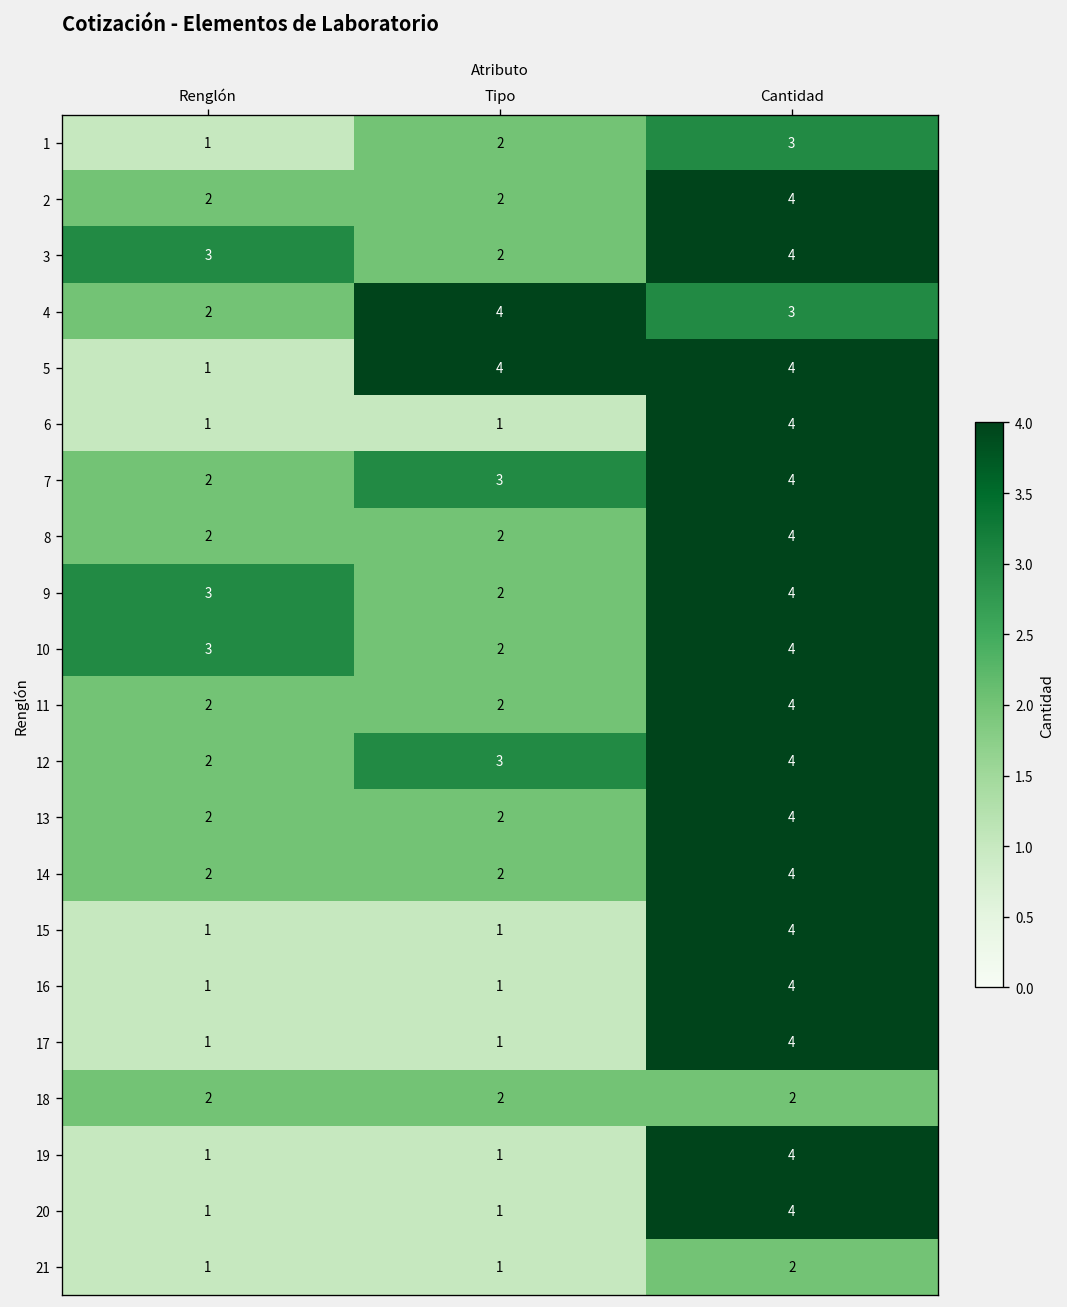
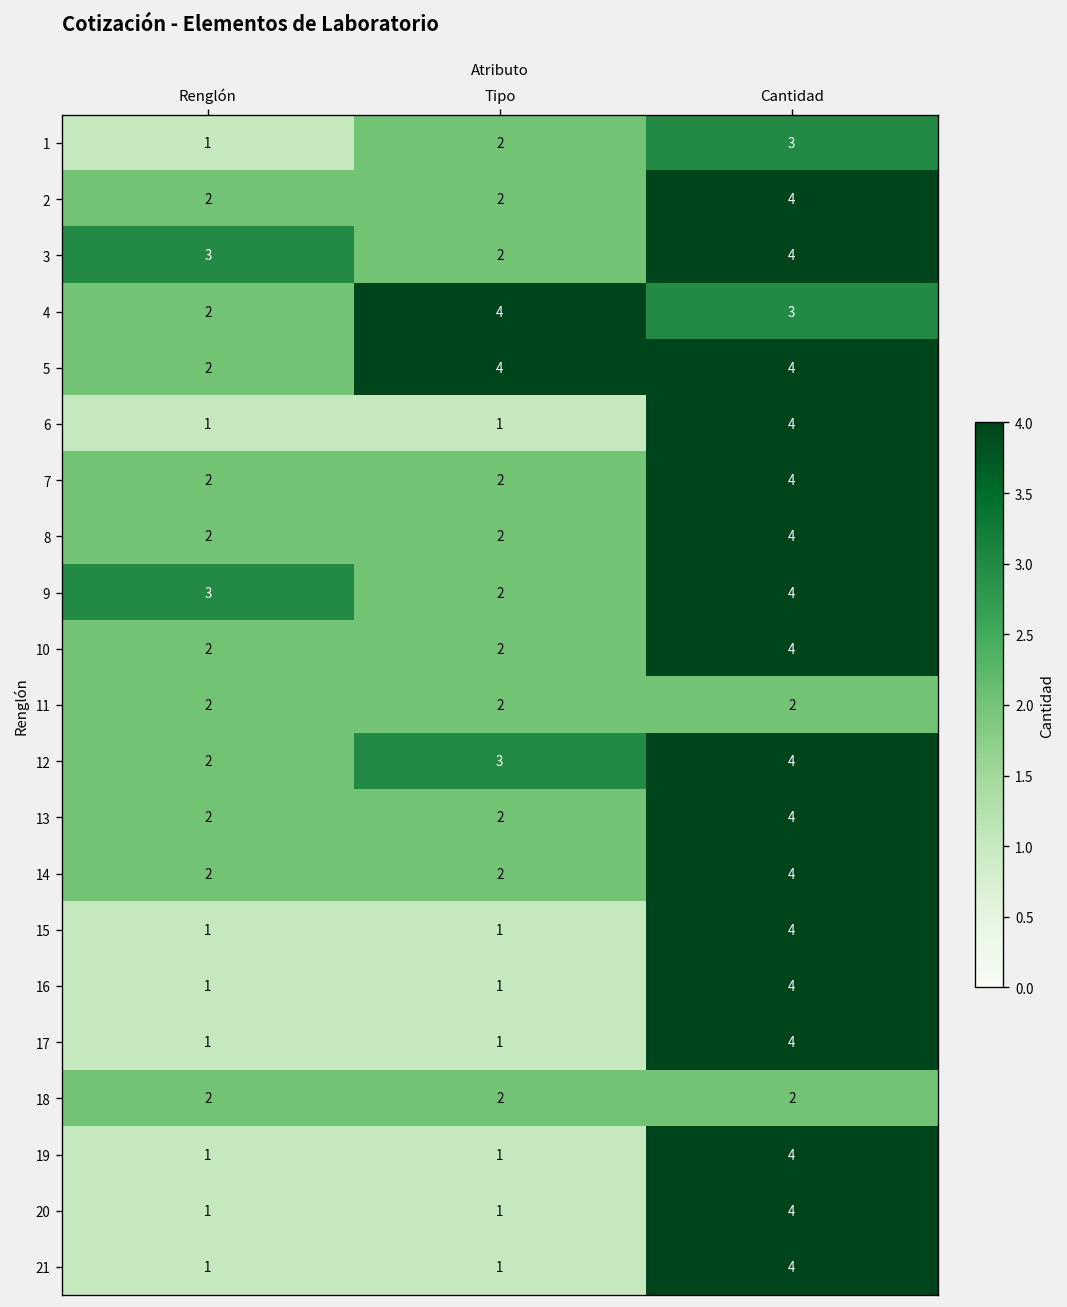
  {
    "1": {
      "Renglón": 1,
      "Tipo": 2,
      "Cantidad": 3
    },
    "2": {
      "Renglón": 2,
      "Tipo": 2,
      "Cantidad": 4
    },
    "3": {
      "Renglón": 3,
      "Tipo": 2,
      "Cantidad": 4
    },
    "4": {
      "Renglón": 2,
      "Tipo": 4,
      "Cantidad": 3
    },
    "5": {
-     "Renglón": 1,
+     "Renglón": 2,
      "Tipo": 4,
      "Cantidad": 4
    },
    "6": {
      "Renglón": 1,
      "Tipo": 1,
      "Cantidad": 4
    },
    "7": {
      "Renglón": 2,
-     "Tipo": 3,
+     "Tipo": 2,
      "Cantidad": 4
    },
    "8": {
      "Renglón": 2,
      "Tipo": 2,
      "Cantidad": 4
    },
    "9": {
      "Renglón": 3,
      "Tipo": 2,
      "Cantidad": 4
    },
    "10": {
-     "Renglón": 3,
+     "Renglón": 2,
      "Tipo": 2,
      "Cantidad": 4
    },
    "11": {
      "Renglón": 2,
      "Tipo": 2,
-     "Cantidad": 4
+     "Cantidad": 2
    },
    "12": {
      "Renglón": 2,
      "Tipo": 3,
      "Cantidad": 4
    },
    "13": {
      "Renglón": 2,
      "Tipo": 2,
      "Cantidad": 4
    },
    "14": {
      "Renglón": 2,
      "Tipo": 2,
      "Cantidad": 4
    },
    "15": {
      "Renglón": 1,
      "Tipo": 1,
      "Cantidad": 4
    },
    "16": {
      "Renglón": 1,
      "Tipo": 1,
      "Cantidad": 4
    },
    "17": {
      "Renglón": 1,
      "Tipo": 1,
      "Cantidad": 4
    },
    "18": {
      "Renglón": 2,
      "Tipo": 2,
      "Cantidad": 2
    },
    "19": {
      "Renglón": 1,
      "Tipo": 1,
      "Cantidad": 4
    },
    "20": {
      "Renglón": 1,
      "Tipo": 1,
      "Cantidad": 4
    },
    "21": {
      "Renglón": 1,
      "Tipo": 1,
-     "Cantidad": 2
+     "Cantidad": 4
    }
  }
